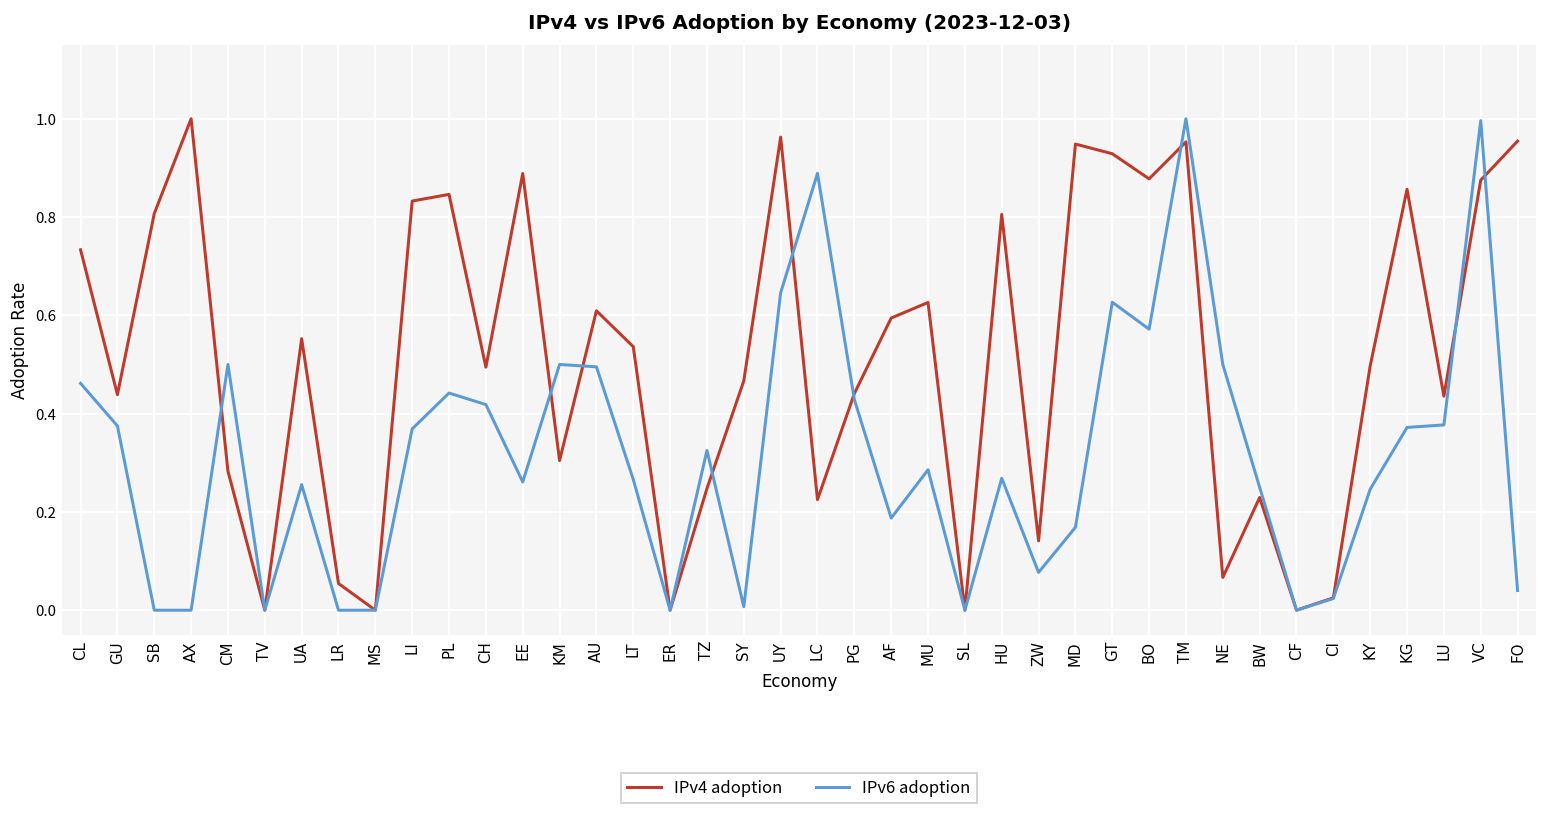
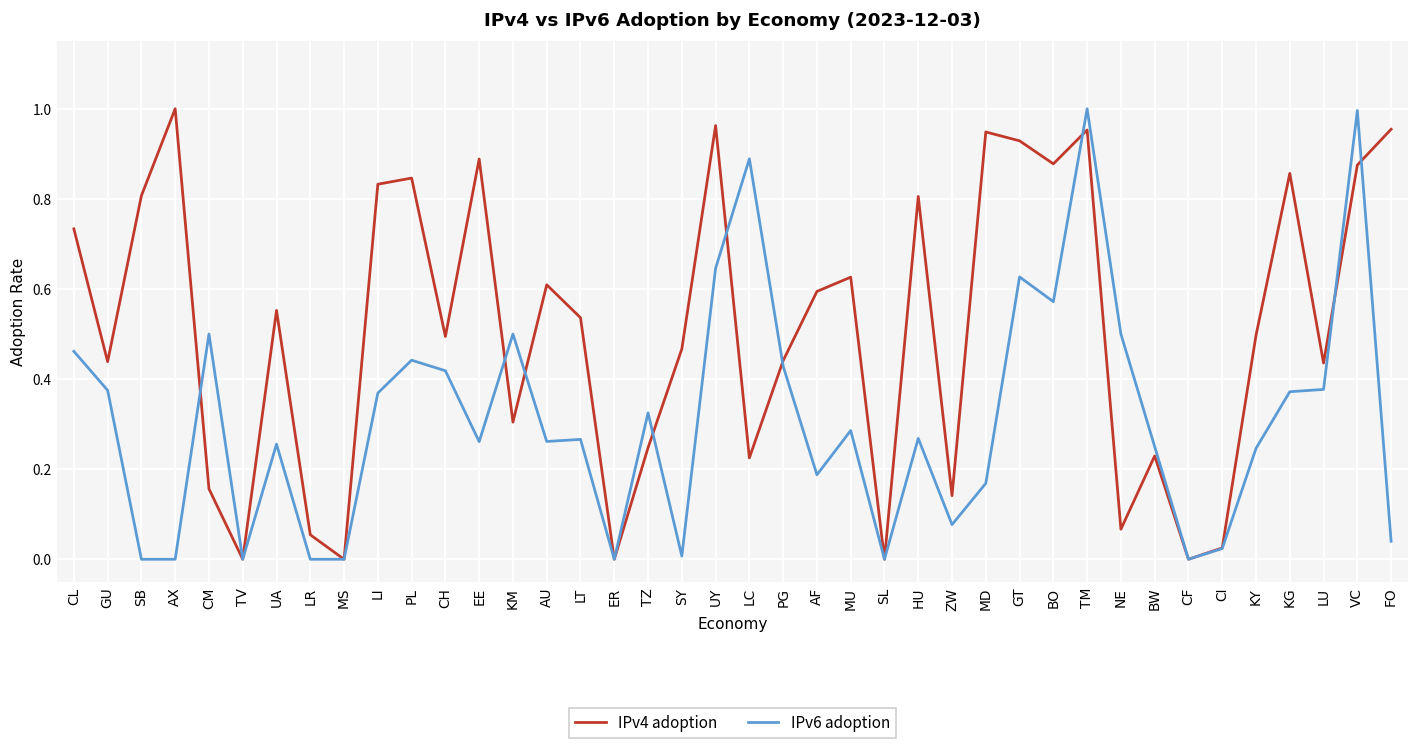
  {
    "IPv4 adoption": {
      "CL": 0.73,
      "GU": 0.44,
      "SB": 0.81,
      "AX": 1.00,
-     "CM": 0.28,
+     "CM": 0.16,
      "UA": 0.55,
      "LR": 0.05,
      "LI": 0.83,
      "PL": 0.85,
      "CH": 0.49,
      "EE": 0.89,
      "KM": 0.30,
      "AU": 0.61,
      "LT": 0.54,
      "TZ": 0.25,
      "SY": 0.47,
      "UY": 0.96,
      "LC": 0.23,
      "PG": 0.44,
      "AF": 0.59,
      "MU": 0.63,
      "HU": 0.81,
      "ZW": 0.14,
      "MD": 0.95,
      "GT": 0.93,
      "BO": 0.88,
      "TM": 0.95,
      "NE": 0.07,
      "BW": 0.23,
      "KY": 0.50,
      "KG": 0.86,
      "LU": 0.44,
      "VC": 0.88,
      "FO": 0.95
    },
    "IPv6 adoption": {
      "CL": 0.46,
      "GU": 0.38,
      "SB": 0.00,
      "AX": 0.00,
      "CM": 0.50,
      "UA": 0.26,
      "LR": 0.00,
      "LI": 0.37,
      "PL": 0.44,
      "CH": 0.42,
      "EE": 0.26,
      "KM": 0.50,
-     "AU": 0.50,
+     "AU": 0.26,
      "LT": 0.27,
      "TZ": 0.33,
      "SY": 0.01,
      "UY": 0.65,
      "LC": 0.89,
      "PG": 0.43,
      "AF": 0.19,
      "MU": 0.29,
      "HU": 0.27,
      "ZW": 0.08,
      "MD": 0.17,
      "GT": 0.63,
      "BO": 0.57,
      "TM": 1.00,
      "NE": 0.50,
      "BW": 0.25,
      "KY": 0.25,
      "KG": 0.37,
      "LU": 0.38,
      "VC": 1.00,
      "FO": 0.04
    }
  }
